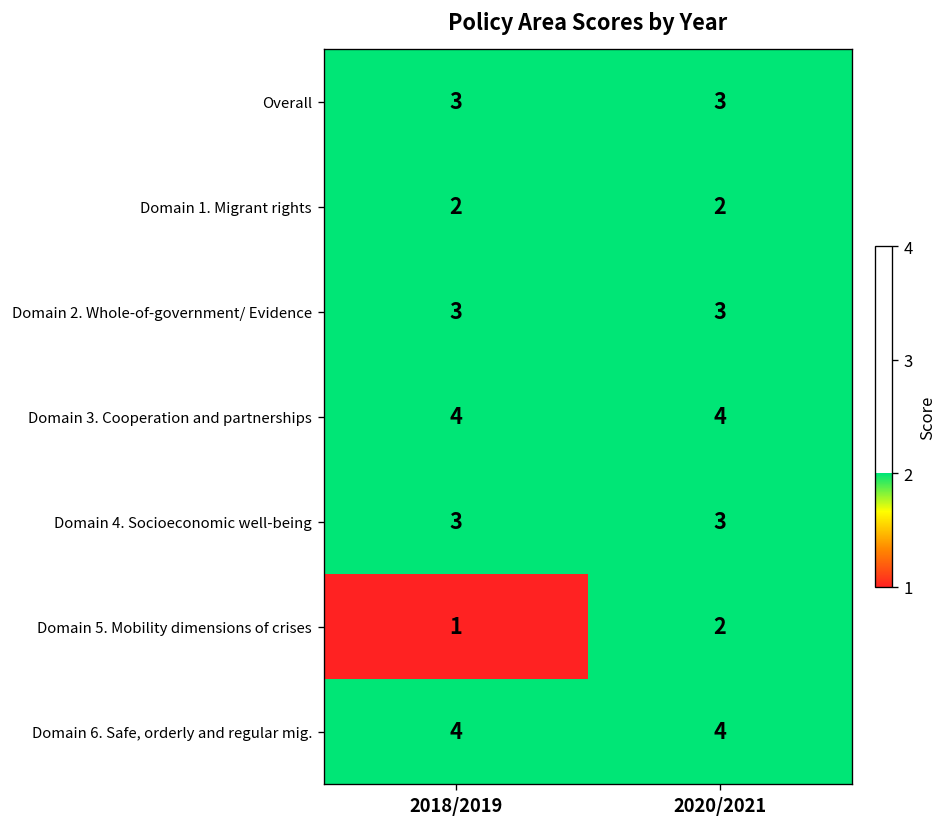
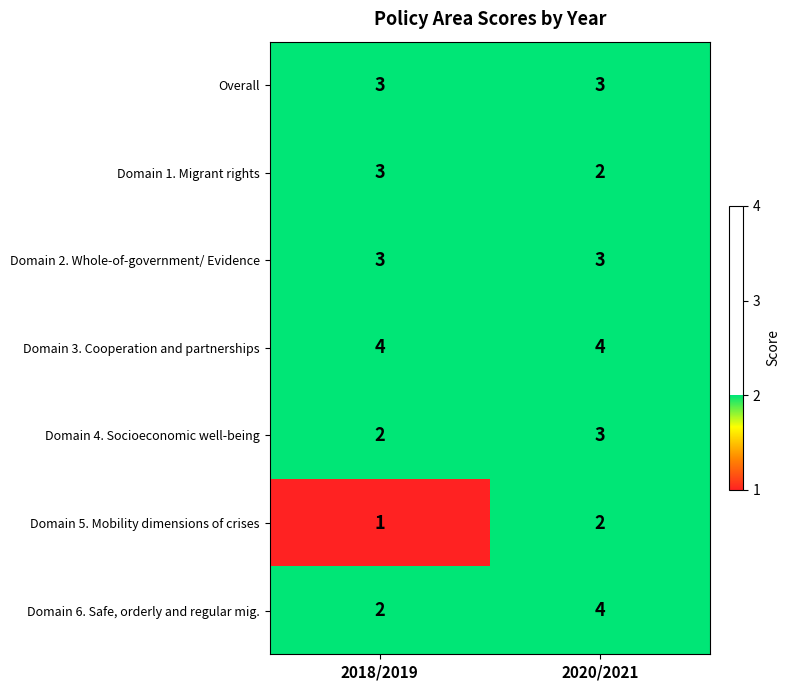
  {
    "Overall": {
      "2018/2019": 3,
      "2020/2021": 3
    },
    "Domain 1. Migrant rights": {
-     "2018/2019": 2,
+     "2018/2019": 3,
      "2020/2021": 2
    },
    "Domain 2. Whole-of-government/ Evidence": {
      "2018/2019": 3,
      "2020/2021": 3
    },
    "Domain 3. Cooperation and partnerships": {
      "2018/2019": 4,
      "2020/2021": 4
    },
    "Domain 4. Socioeconomic well-being": {
-     "2018/2019": 3,
+     "2018/2019": 2,
      "2020/2021": 3
    },
    "Domain 5. Mobility dimensions of crises": {
      "2018/2019": 1,
      "2020/2021": 2
    },
    "Domain 6. Safe, orderly and regular mig.": {
-     "2018/2019": 4,
+     "2018/2019": 2,
      "2020/2021": 4
    }
  }
